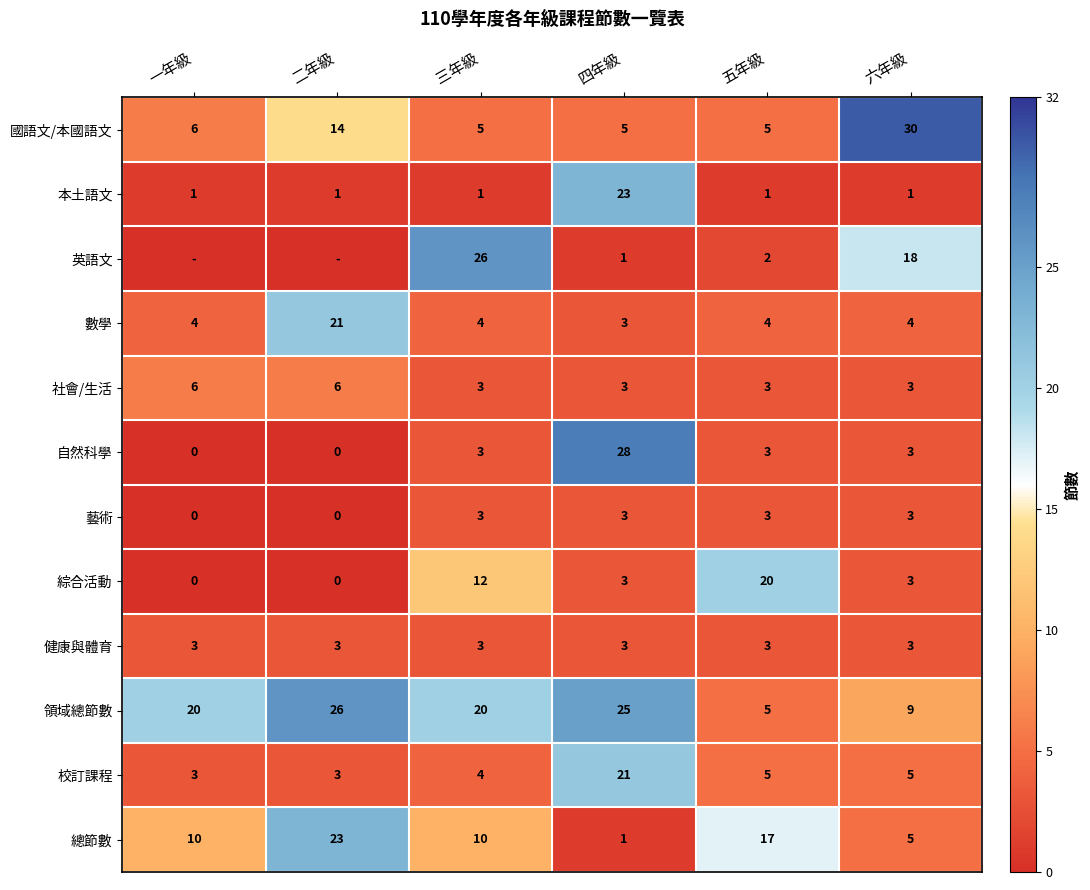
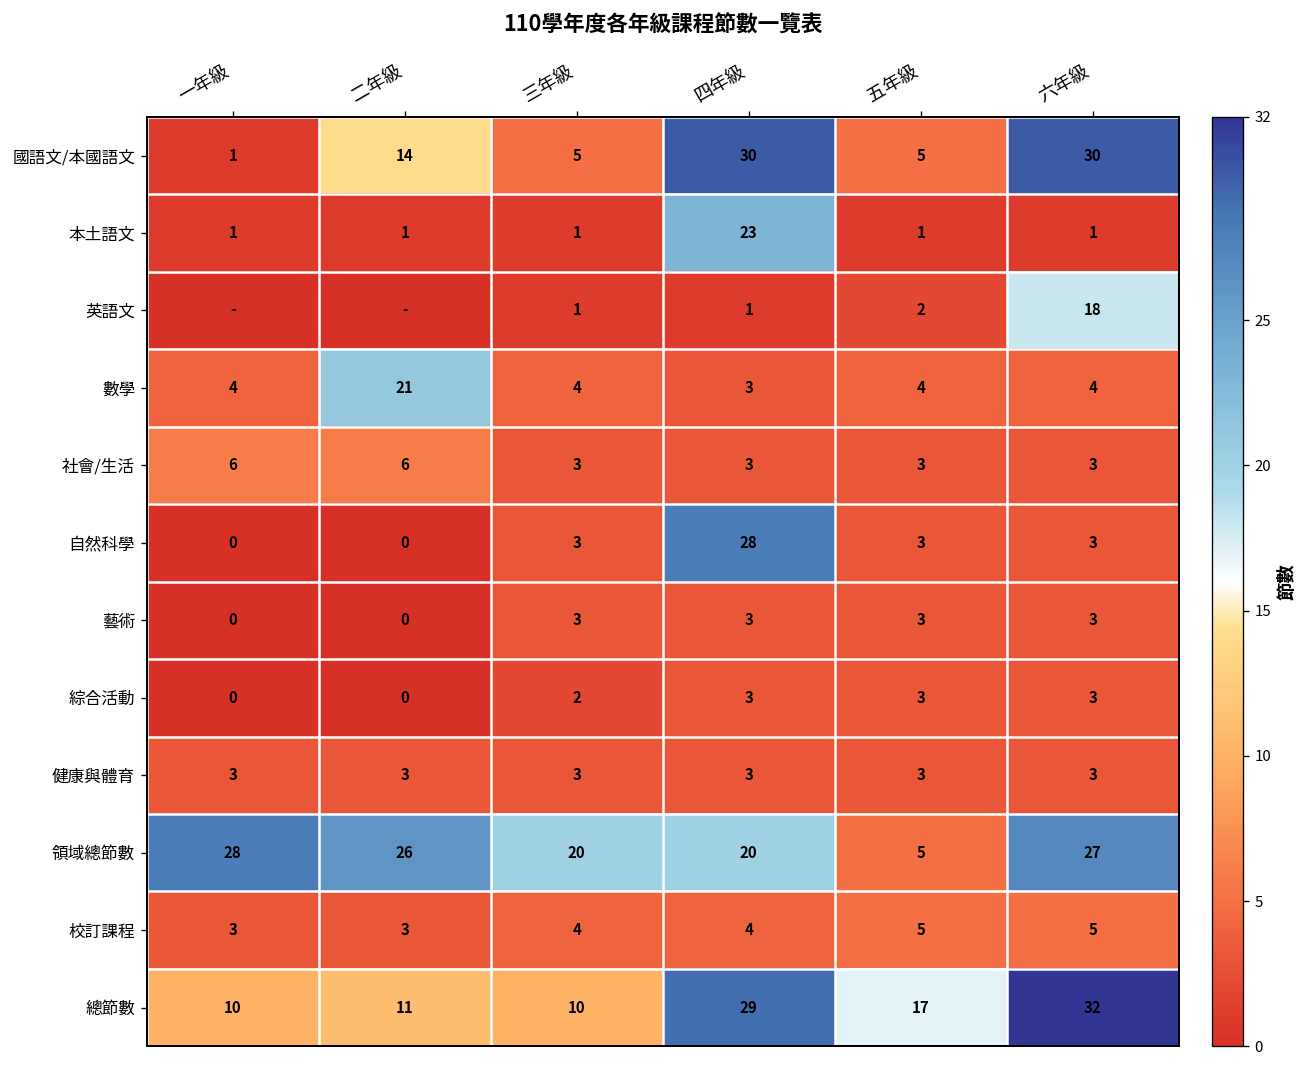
  {
    "國語文/本國語文": {
-     "一年級": 6,
+     "一年級": 1,
      "二年級": 14,
      "三年級": 5,
-     "四年級": 5,
+     "四年級": 30,
      "五年級": 5,
      "六年級": 30
    },
    "本土語文": {
      "一年級": 1,
      "二年級": 1,
      "三年級": 1,
      "四年級": 23,
      "五年級": 1,
      "六年級": 1
    },
    "英語文": {
-     "三年級": 26,
+     "三年級": 1,
      "四年級": 1,
      "五年級": 2,
      "六年級": 18
    },
    "數學": {
      "一年級": 4,
      "二年級": 21,
      "三年級": 4,
      "四年級": 3,
      "五年級": 4,
      "六年級": 4
    },
    "社會/生活": {
      "一年級": 6,
      "二年級": 6,
      "三年級": 3,
      "四年級": 3,
      "五年級": 3,
      "六年級": 3
    },
    "自然科學": {
      "一年級": 0,
      "二年級": 0,
      "三年級": 3,
      "四年級": 28,
      "五年級": 3,
      "六年級": 3
    },
    "藝術": {
      "一年級": 0,
      "二年級": 0,
      "三年級": 3,
      "四年級": 3,
      "五年級": 3,
      "六年級": 3
    },
    "綜合活動": {
      "一年級": 0,
      "二年級": 0,
-     "三年級": 12,
+     "三年級": 2,
      "四年級": 3,
-     "五年級": 20,
+     "五年級": 3,
      "六年級": 3
    },
    "健康與體育": {
      "一年級": 3,
      "二年級": 3,
      "三年級": 3,
      "四年級": 3,
      "五年級": 3,
      "六年級": 3
    },
    "領域總節數": {
-     "一年級": 20,
+     "一年級": 28,
      "二年級": 26,
      "三年級": 20,
-     "四年級": 25,
+     "四年級": 20,
      "五年級": 5,
-     "六年級": 9
+     "六年級": 27
    },
    "校訂課程": {
      "一年級": 3,
      "二年級": 3,
      "三年級": 4,
-     "四年級": 21,
+     "四年級": 4,
      "五年級": 5,
      "六年級": 5
    },
    "總節數": {
      "一年級": 10,
-     "二年級": 23,
+     "二年級": 11,
      "三年級": 10,
-     "四年級": 1,
+     "四年級": 29,
      "五年級": 17,
-     "六年級": 5
+     "六年級": 32
    }
  }
